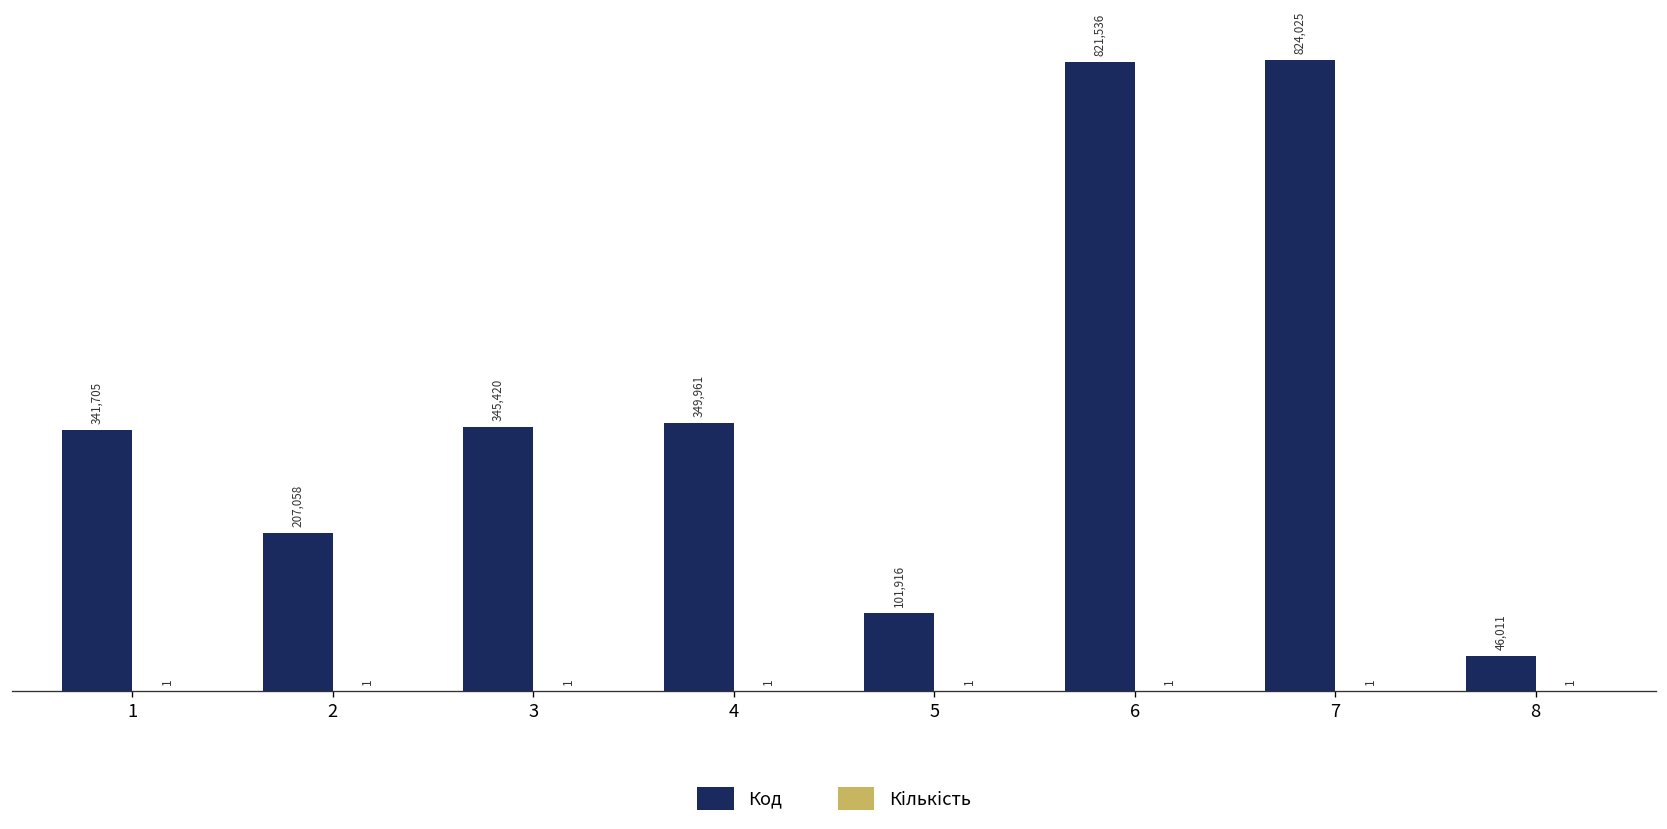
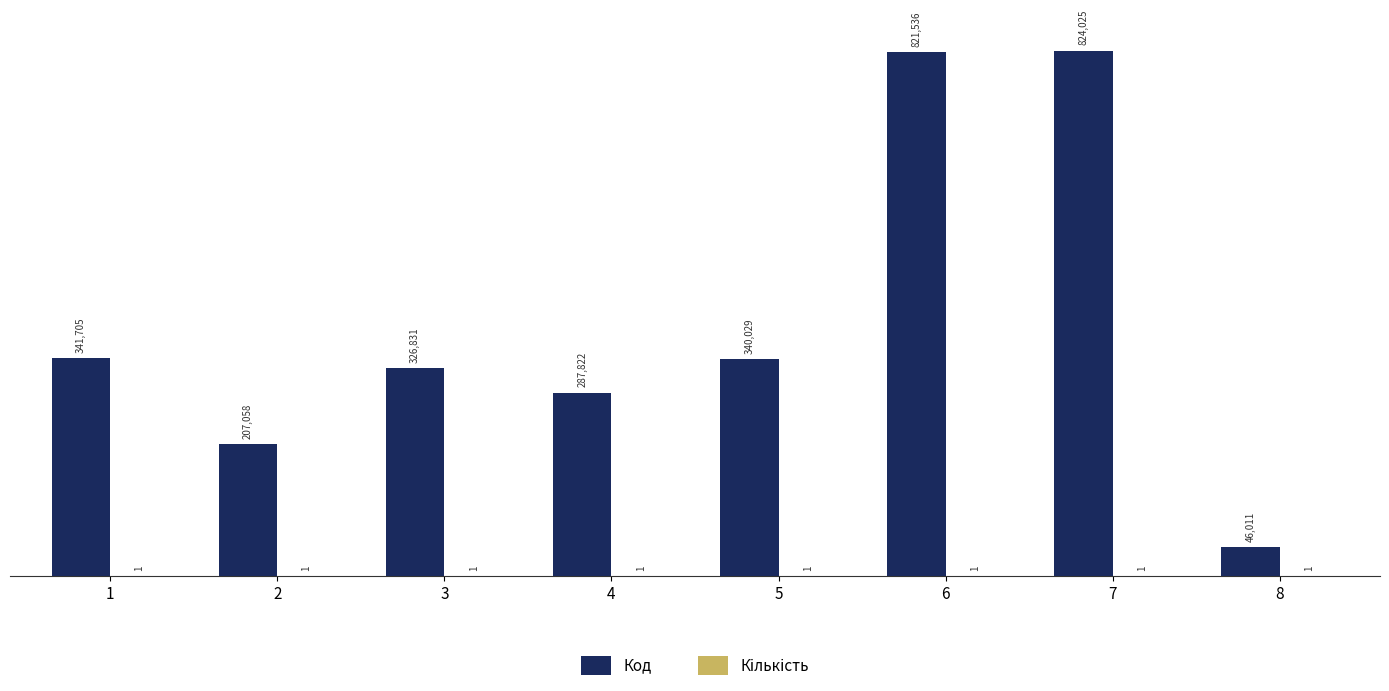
  {
    "Код": {
      "1": "341,705",
      "2": "207,058",
-     "3": "345,420",
-     "4": "349,961",
-     "5": "101,916",
+     "3": "326,831",
+     "4": "287,822",
+     "5": "340,029",
      "6": "821,536",
      "7": "824,025",
      "8": "46,011"
    },
    "Кількість": {
      "1": "1",
      "2": "1",
      "3": "1",
      "4": "1",
      "5": "1",
      "6": "1",
      "7": "1",
      "8": "1"
    }
  }
